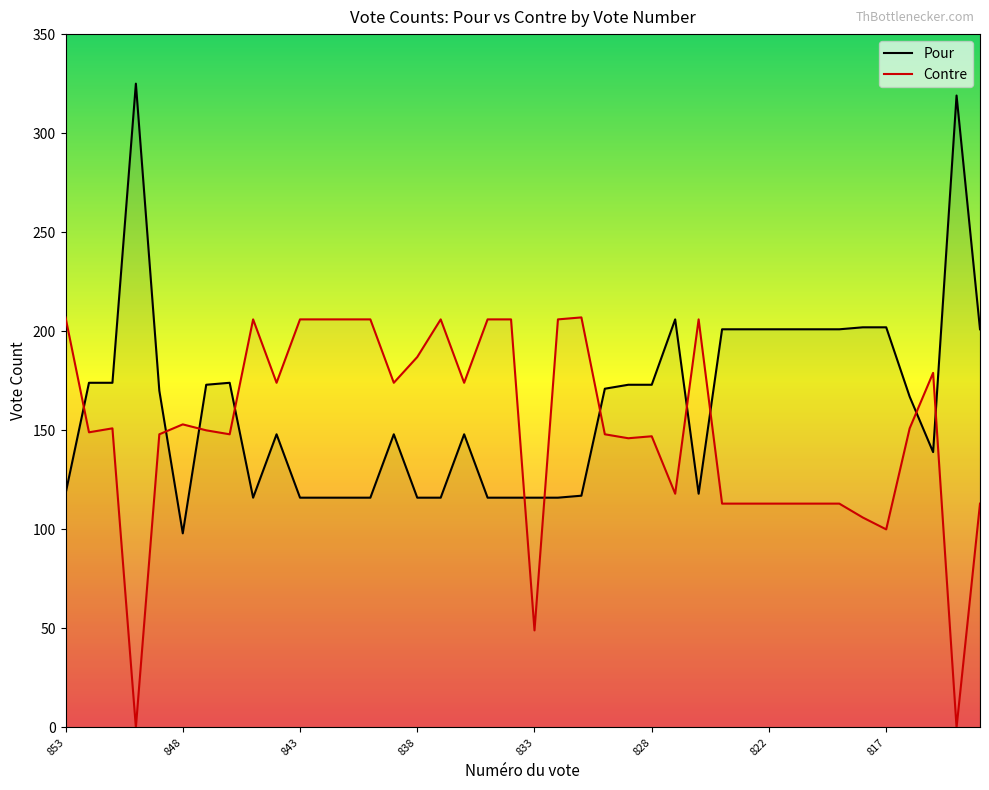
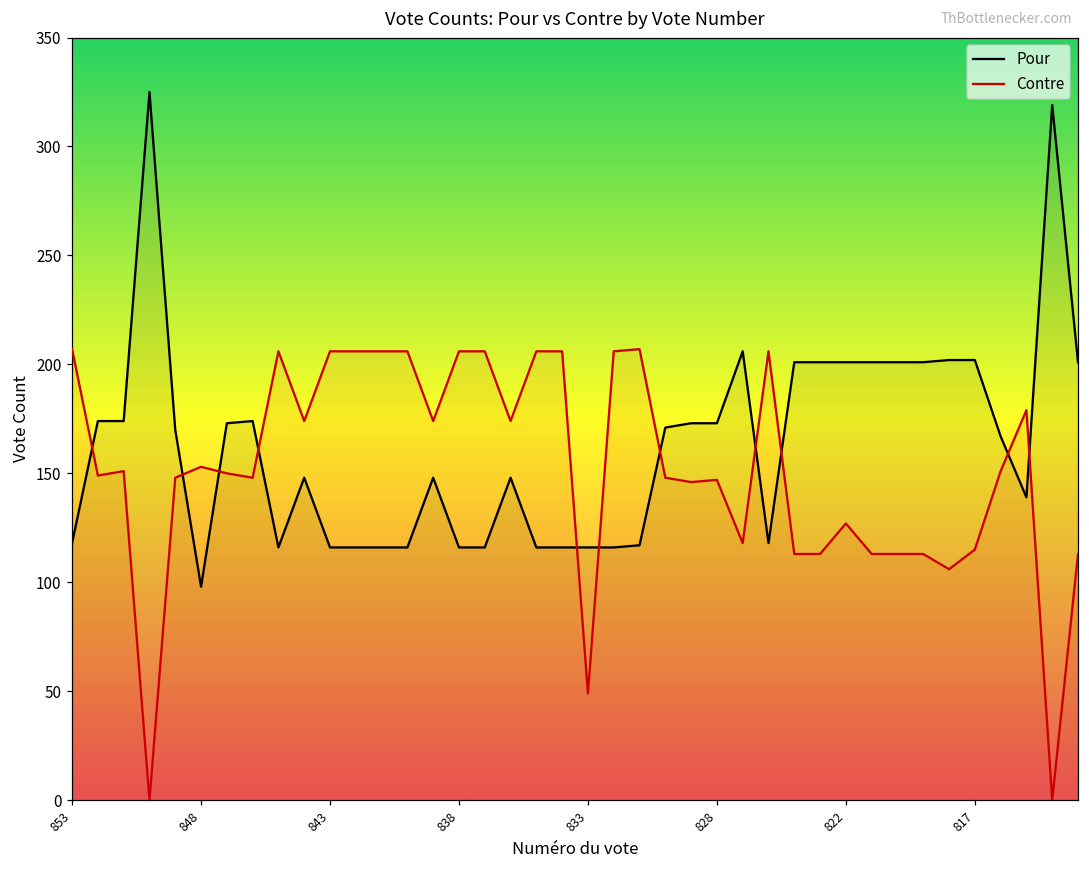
  {
    "Pour": {
      "853": 118,
      "848": 98,
      "843": 116,
      "838": 116,
      "833": 116,
      "828": 173,
      "822": 201,
      "817": 202
    },
    "Contre": {
      "853": 207,
      "848": 153,
      "843": 206,
-     "838": 187,
+     "838": 206,
      "833": 49,
      "828": 147,
-     "822": 113,
-     "817": 100
+     "822": 127,
+     "817": 115
    }
  }
